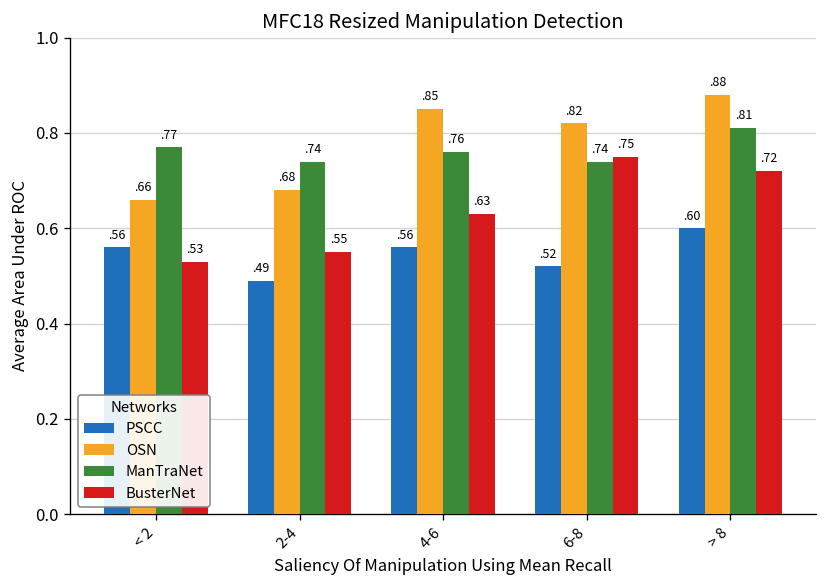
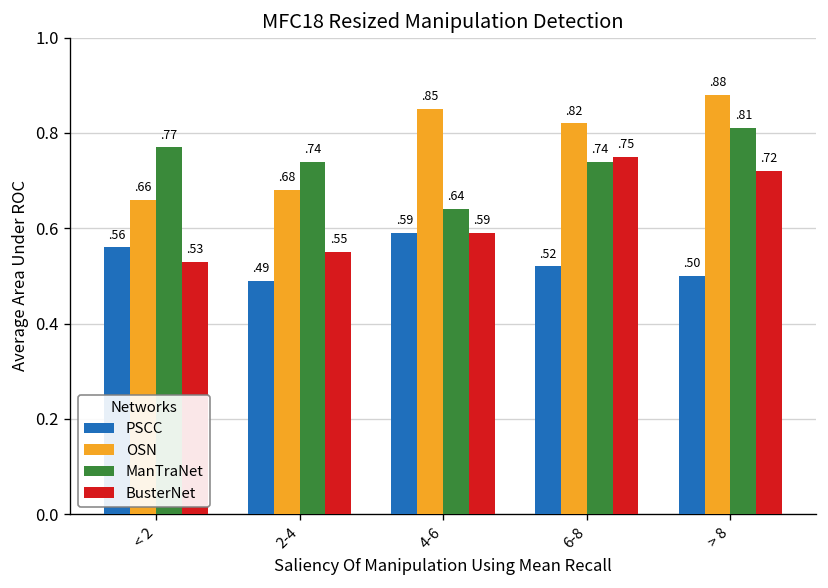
  {
    "PSCC": {
-     "4-6": 56,
-     "> 8": 60
+     "4-6": 59,
+     "> 8": 50
    },
    "ManTraNet": {
-     "4-6": 76
+     "4-6": 64
    },
    "BusterNet": {
-     "4-6": 63
+     "4-6": 59
    }
  }
